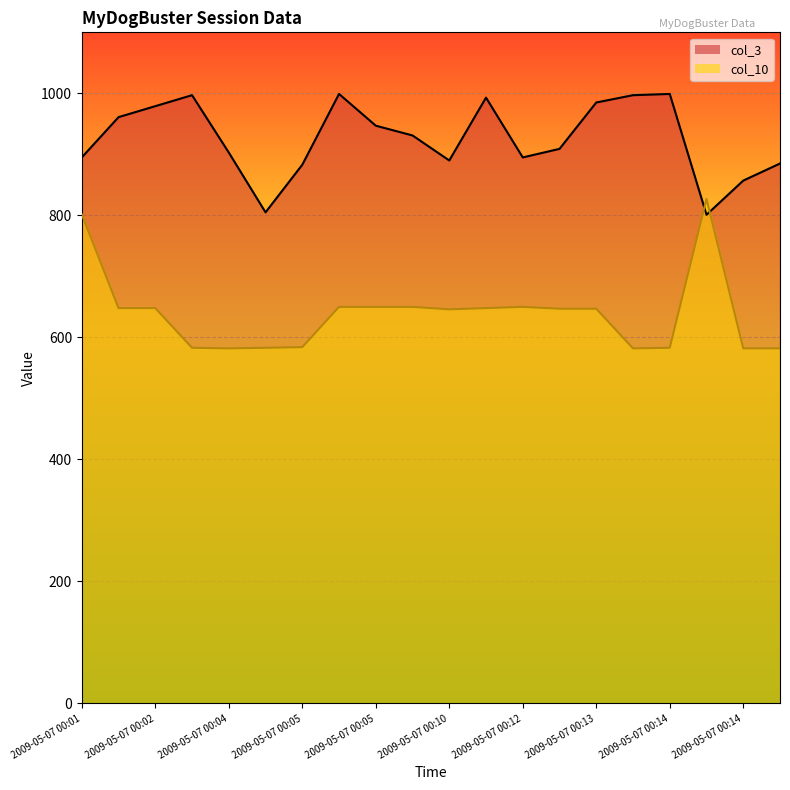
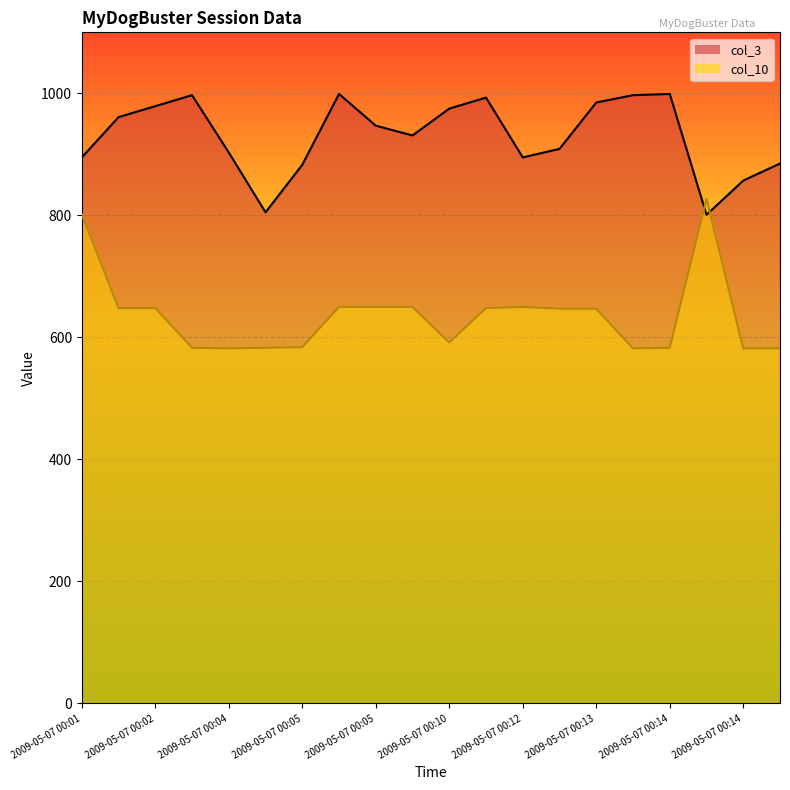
  {
    "col_3": {
      "2009-05-07 00:01": 900,
      "2009-05-07 00:04": 900,
-     "2009-05-07 00:10": 890
+     "2009-05-07 00:10": 980
    },
    "col_10": {
      "2009-05-07 00:01": 800,
      "2009-05-07 00:04": 580,
-     "2009-05-07 00:10": 650
+     "2009-05-07 00:10": 590
    }
  }
